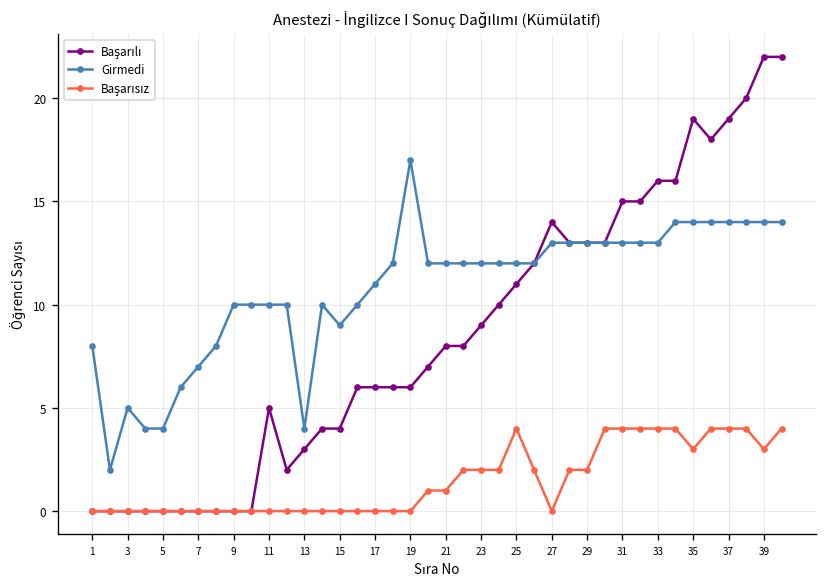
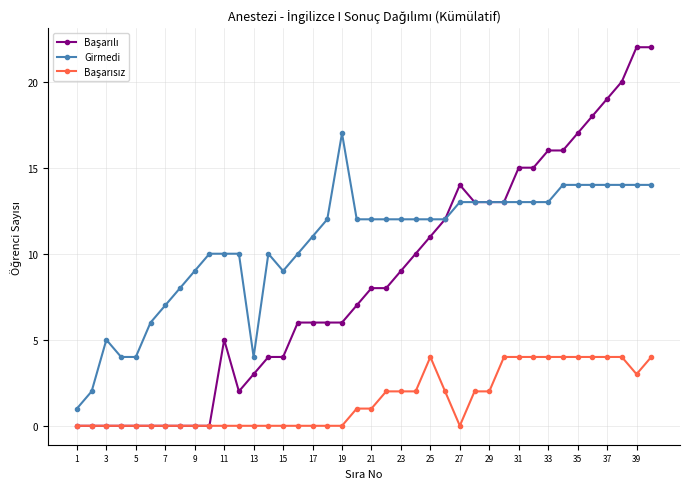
  {
    "Başarılı": {
      "11": 5,
      "13": 3,
      "15": 4,
      "17": 6,
      "19": 6,
      "21": 8,
      "23": 9,
      "25": 11,
      "27": 14,
      "31": 15,
      "33": 16,
-     "35": 19,
+     "35": 17,
      "37": 19,
      "39": 22
    },
    "Girmedi": {
-     "1": 8,
+     "1": 1,
      "3": 5,
      "5": 4,
      "7": 7,
-     "9": 10,
+     "9": 9,
      "11": 10,
      "13": 4,
      "15": 9,
      "17": 11,
      "19": 17,
      "21": 12,
      "23": 12,
      "25": 12,
      "27": 13,
      "31": 13,
      "33": 13,
      "35": 14,
      "37": 14,
      "39": 14
    },
    "Başarısız": {
      "11": 0,
      "13": 0,
      "15": 0,
      "17": 0,
      "19": 0,
      "21": 1,
      "23": 2,
      "25": 4,
      "27": 0,
      "29": 2,
      "31": 4,
      "33": 4,
-     "35": 3,
+     "35": 4,
      "37": 4,
      "39": 3
    }
  }
